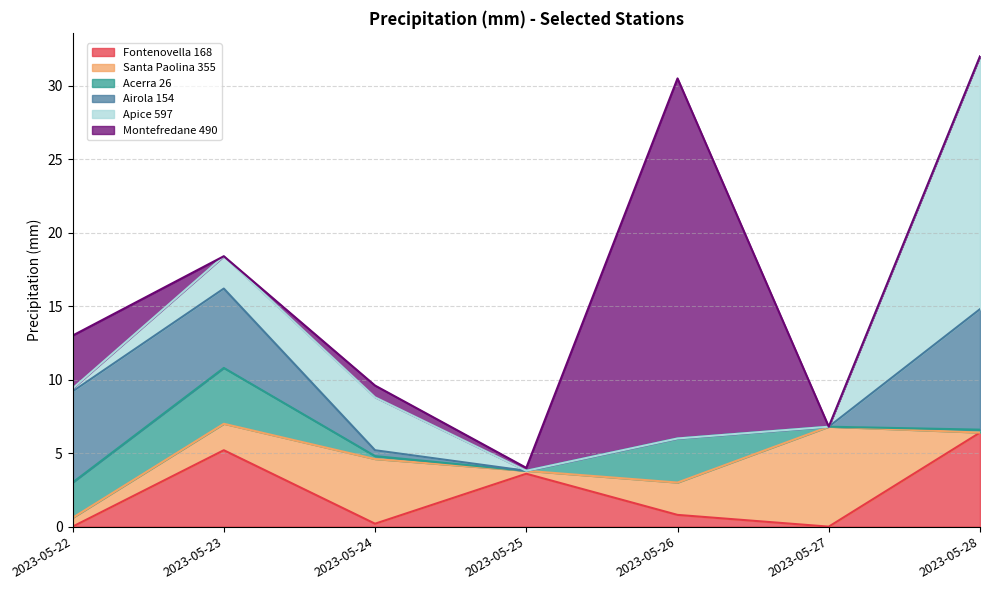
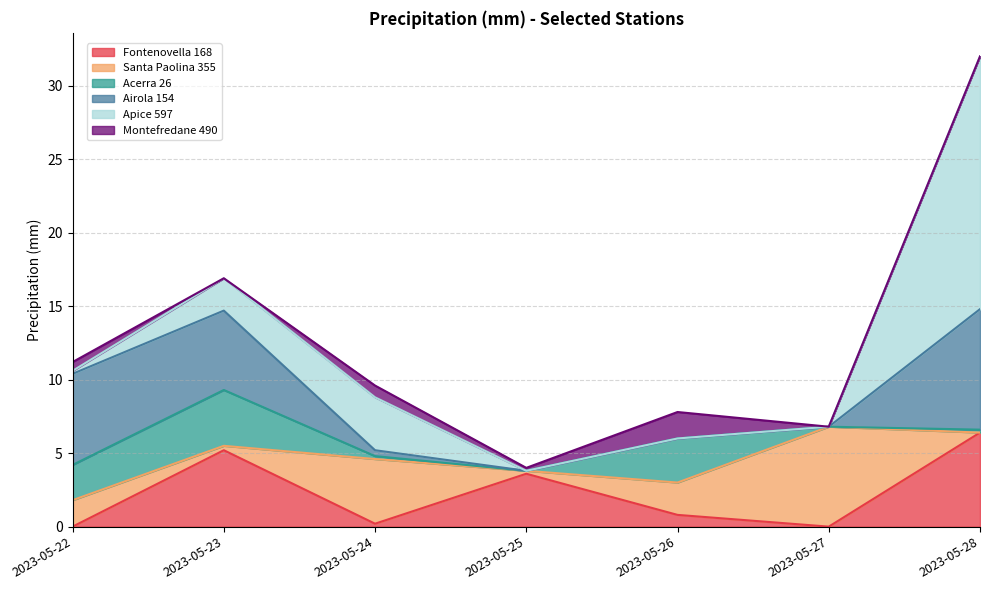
  {
    "Fontenovella 168": {
      "2023-05-22": 0.0,
      "2023-05-23": 5.2,
      "2023-05-24": 0.2,
      "2023-05-25": 3.6,
      "2023-05-26": 0.8,
      "2023-05-27": 0.0
    },
    "Santa Paolina 355": {
-     "2023-05-22": 0.6,
-     "2023-05-23": 1.8,
+     "2023-05-22": 1.8,
+     "2023-05-23": 0.3,
      "2023-05-24": 4.4,
      "2023-05-26": 2.2
    },
    "Apice 597": {
      "2023-05-22": 0.2,
      "2023-05-24": 3.6
    },
    "Montefredane 490": {
-     "2023-05-22": 3.6,
+     "2023-05-22": 0.6,
      "2023-05-24": 0.8,
      "2023-05-25": 0.2,
-     "2023-05-26": 24.5
+     "2023-05-26": 1.8
    }
  }
